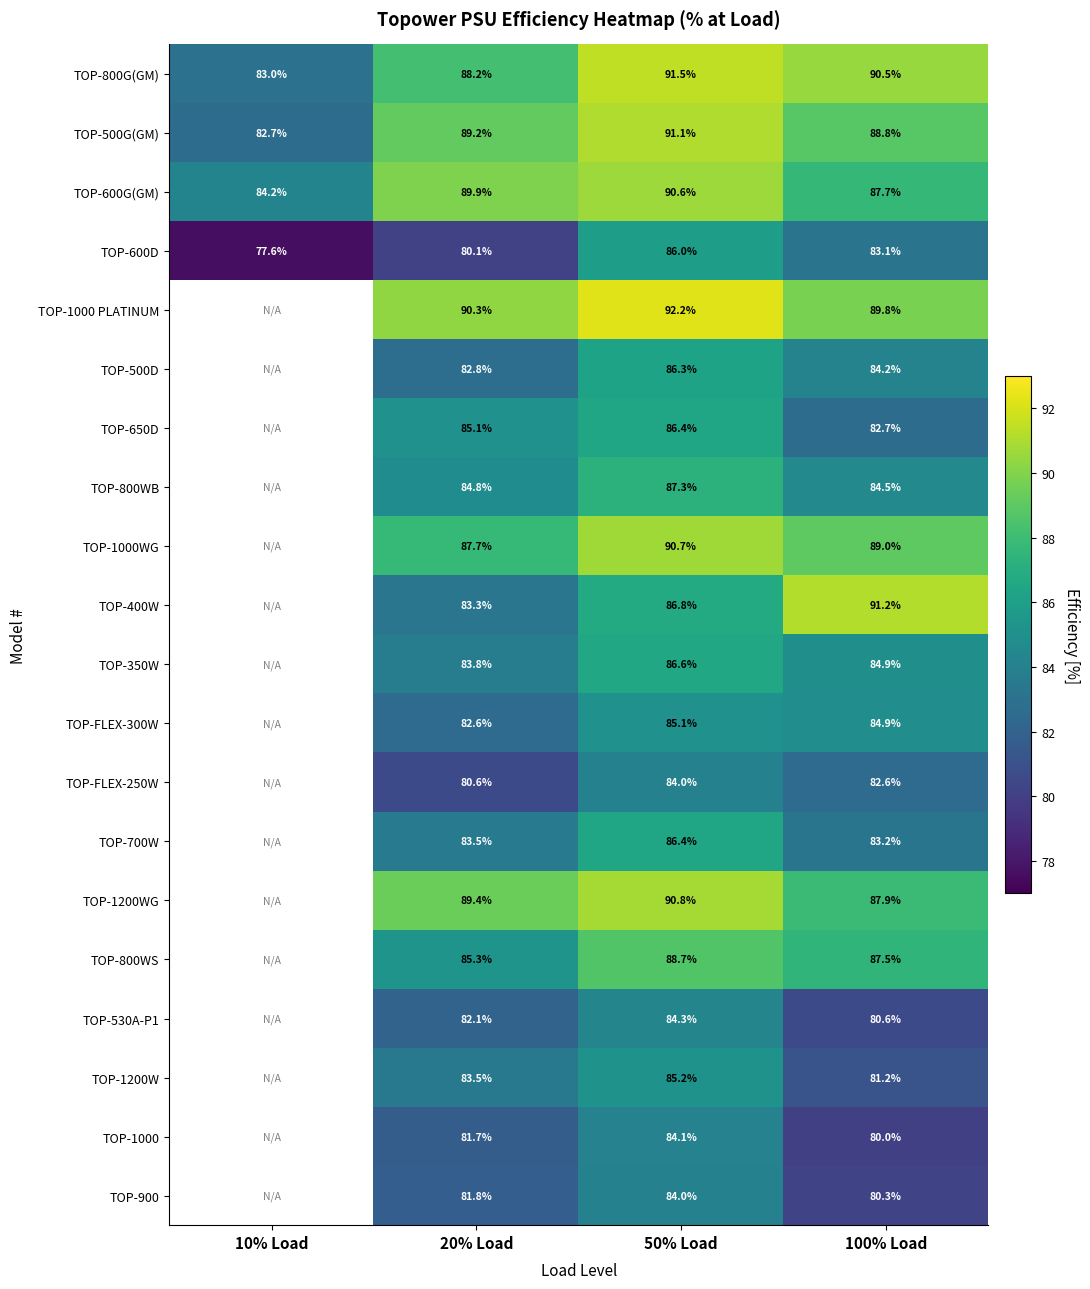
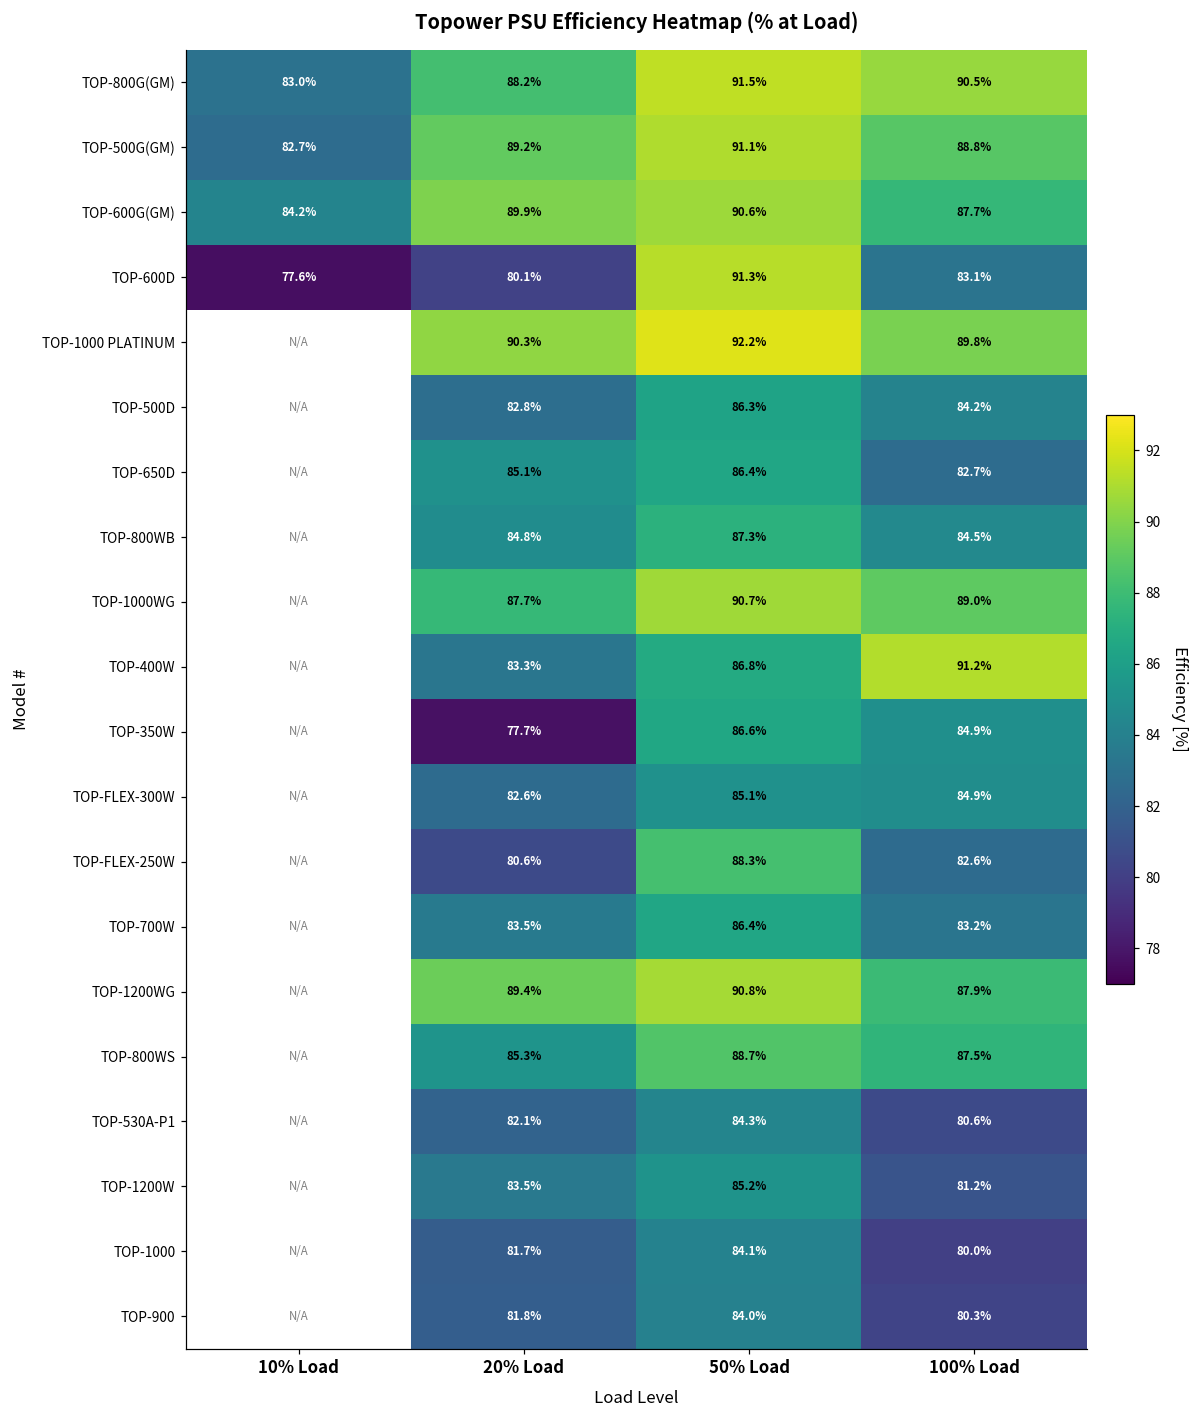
  {
    "TOP-800G(GM)": {
      "10% Load": "83.0%",
      "20% Load": "88.2%",
      "50% Load": "91.5%",
      "100% Load": "90.5%"
    },
    "TOP-500G(GM)": {
      "10% Load": "82.7%",
      "20% Load": "89.2%",
      "50% Load": "91.1%",
      "100% Load": "88.8%"
    },
    "TOP-600G(GM)": {
      "10% Load": "84.2%",
      "20% Load": "89.9%",
      "50% Load": "90.6%",
      "100% Load": "87.7%"
    },
    "TOP-600D": {
      "10% Load": "77.6%",
      "20% Load": "80.1%",
-     "50% Load": "86.0%",
+     "50% Load": "91.3%",
      "100% Load": "83.1%"
    },
    "TOP-1000 PLATINUM": {
      "20% Load": "90.3%",
      "50% Load": "92.2%",
      "100% Load": "89.8%"
    },
    "TOP-500D": {
      "20% Load": "82.8%",
      "50% Load": "86.3%",
      "100% Load": "84.2%"
    },
    "TOP-650D": {
      "20% Load": "85.1%",
      "50% Load": "86.4%",
      "100% Load": "82.7%"
    },
    "TOP-800WB": {
      "20% Load": "84.8%",
      "50% Load": "87.3%",
      "100% Load": "84.5%"
    },
    "TOP-1000WG": {
      "20% Load": "87.7%",
      "50% Load": "90.7%",
      "100% Load": "89.0%"
    },
    "TOP-400W": {
      "20% Load": "83.3%",
      "50% Load": "86.8%",
      "100% Load": "91.2%"
    },
    "TOP-350W": {
-     "20% Load": "83.8%",
+     "20% Load": "77.7%",
      "50% Load": "86.6%",
      "100% Load": "84.9%"
    },
    "TOP-FLEX-300W": {
      "20% Load": "82.6%",
      "50% Load": "85.1%",
      "100% Load": "84.9%"
    },
    "TOP-FLEX-250W": {
      "20% Load": "80.6%",
-     "50% Load": "84.0%",
+     "50% Load": "88.3%",
      "100% Load": "82.6%"
    },
    "TOP-700W": {
      "20% Load": "83.5%",
      "50% Load": "86.4%",
      "100% Load": "83.2%"
    },
    "TOP-1200WG": {
      "20% Load": "89.4%",
      "50% Load": "90.8%",
      "100% Load": "87.9%"
    },
    "TOP-800WS": {
      "20% Load": "85.3%",
      "50% Load": "88.7%",
      "100% Load": "87.5%"
    },
    "TOP-530A-P1": {
      "20% Load": "82.1%",
      "50% Load": "84.3%",
      "100% Load": "80.6%"
    },
    "TOP-1200W": {
      "20% Load": "83.5%",
      "50% Load": "85.2%",
      "100% Load": "81.2%"
    },
    "TOP-1000": {
      "20% Load": "81.7%",
      "50% Load": "84.1%",
      "100% Load": "80.0%"
    },
    "TOP-900": {
      "20% Load": "81.8%",
      "50% Load": "84.0%",
      "100% Load": "80.3%"
    }
  }
